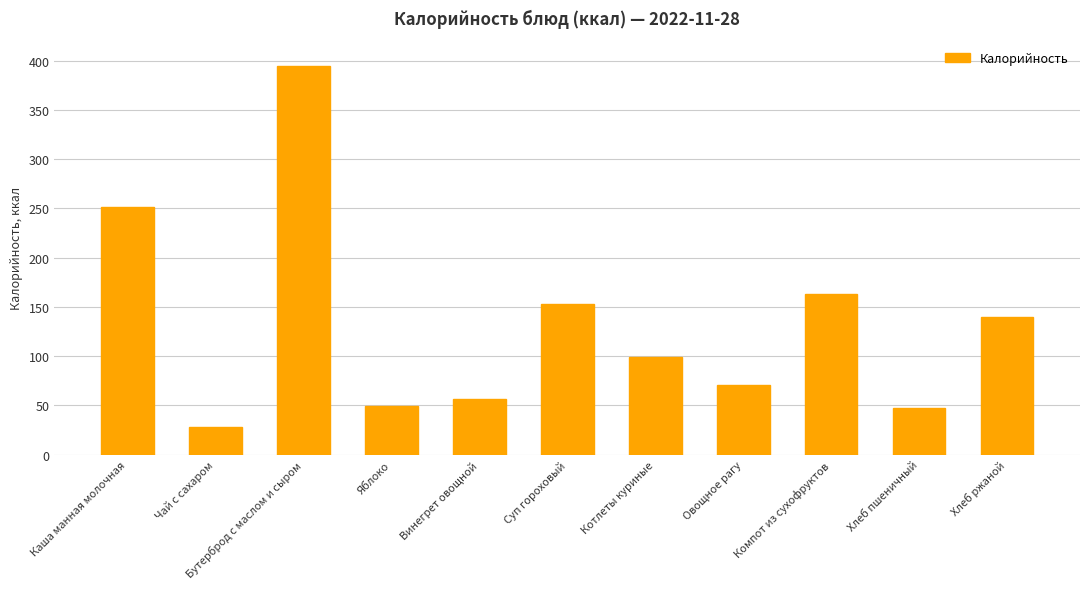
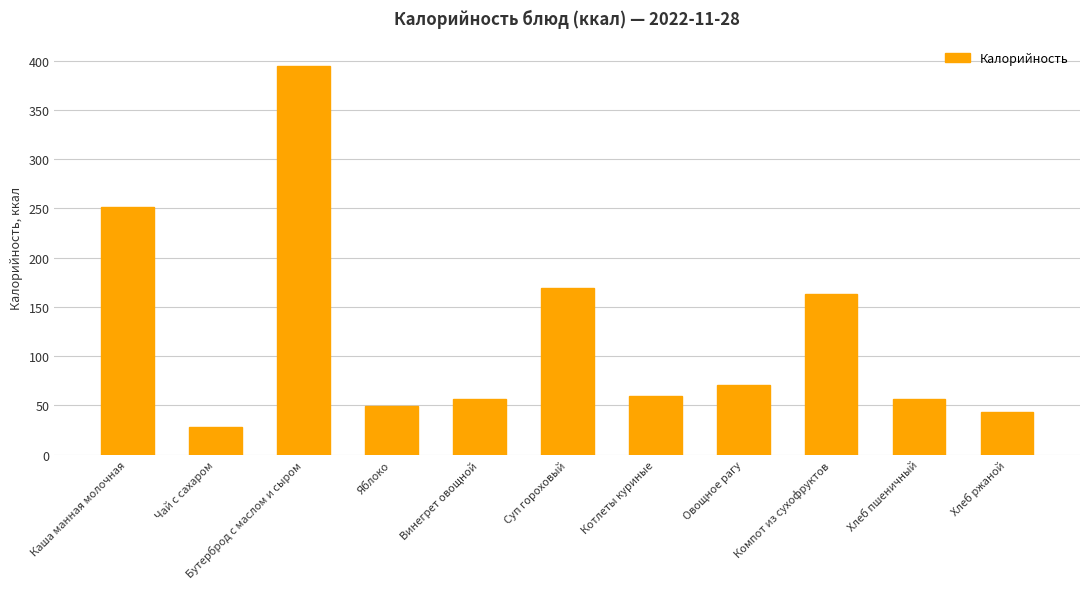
  {
    "Каша манная молочная": 250,
    "Чай с сахаром": 30,
    "Бутерброд с маслом и сыром": 390,
    "Яблоко": 50,
    "Винегрет овощной": 60,
-   "Суп гороховый": 150,
-   "Котлеты куриные": 100,
+   "Суп гороховый": 170,
+   "Котлеты куриные": 60,
    "Овощное рагу": 70,
    "Компот из сухофруктов": 160,
-   "Хлеб пшеничный": 50,
-   "Хлеб ржаной": 140
+   "Хлеб пшеничный": 60,
+   "Хлеб ржаной": 40
  }
